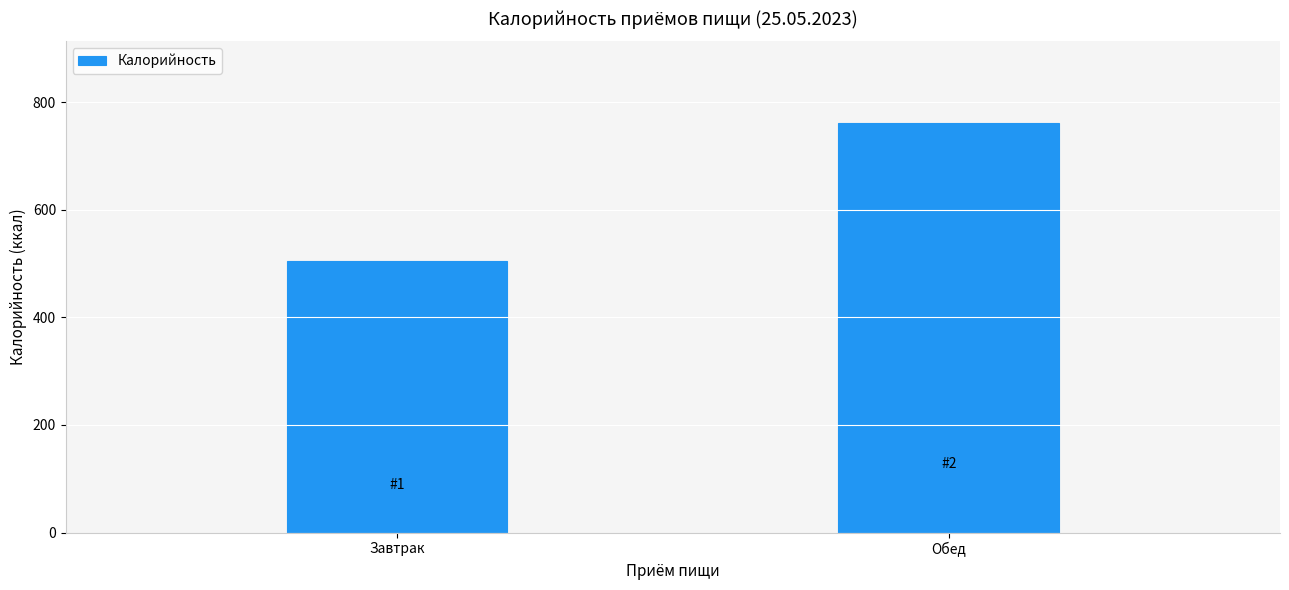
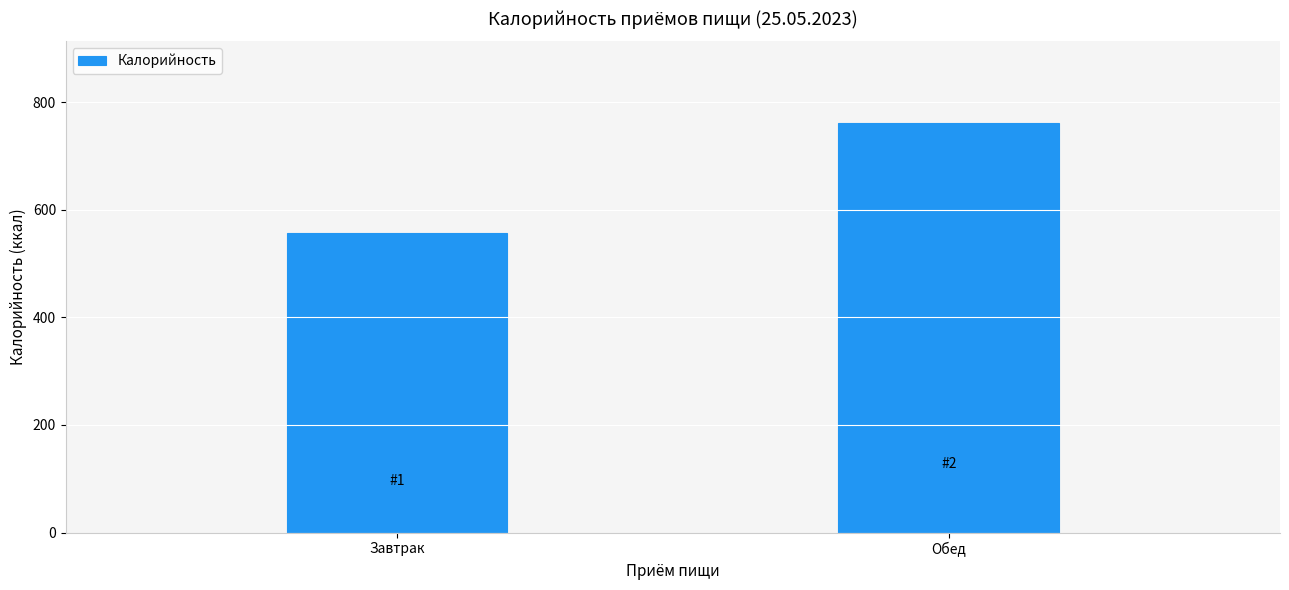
  {
-   "Завтрак": 500
+   "Завтрак": 560
  }
